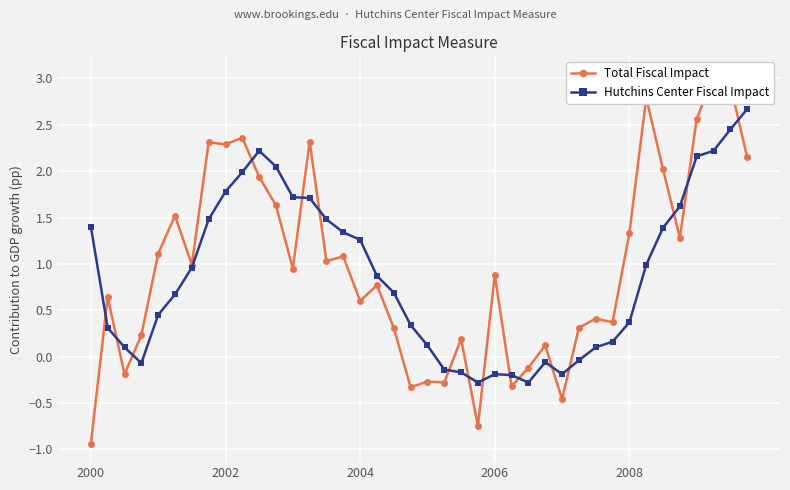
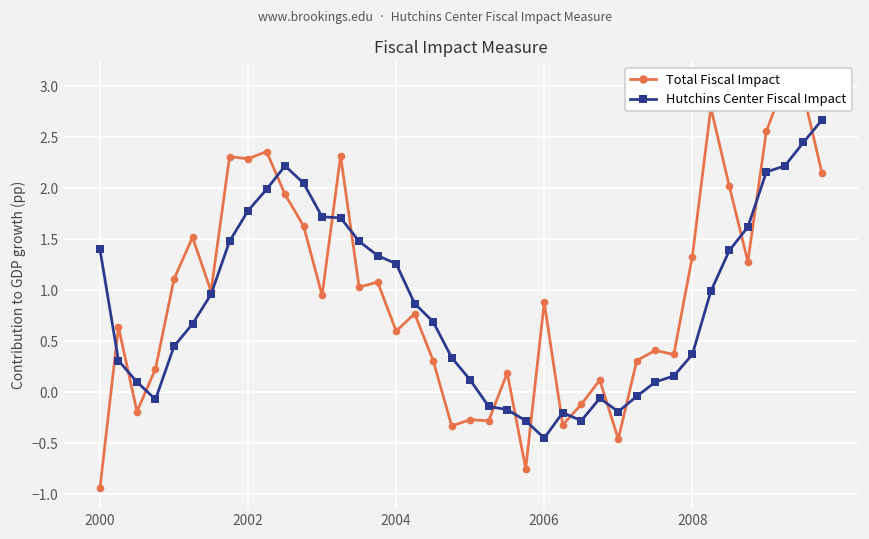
  {
    "Total Fiscal Impact": {
      "2000": -0.9,
      "2002": 2.3,
      "2004": 0.6,
      "2006": 0.9,
      "2008": 1.3
    },
    "Hutchins Center Fiscal Impact": {
      "2000": 1.4,
      "2002": 1.8,
      "2004": 1.3,
-     "2006": -0.2,
+     "2006": -0.5,
      "2008": 0.4
    }
  }
